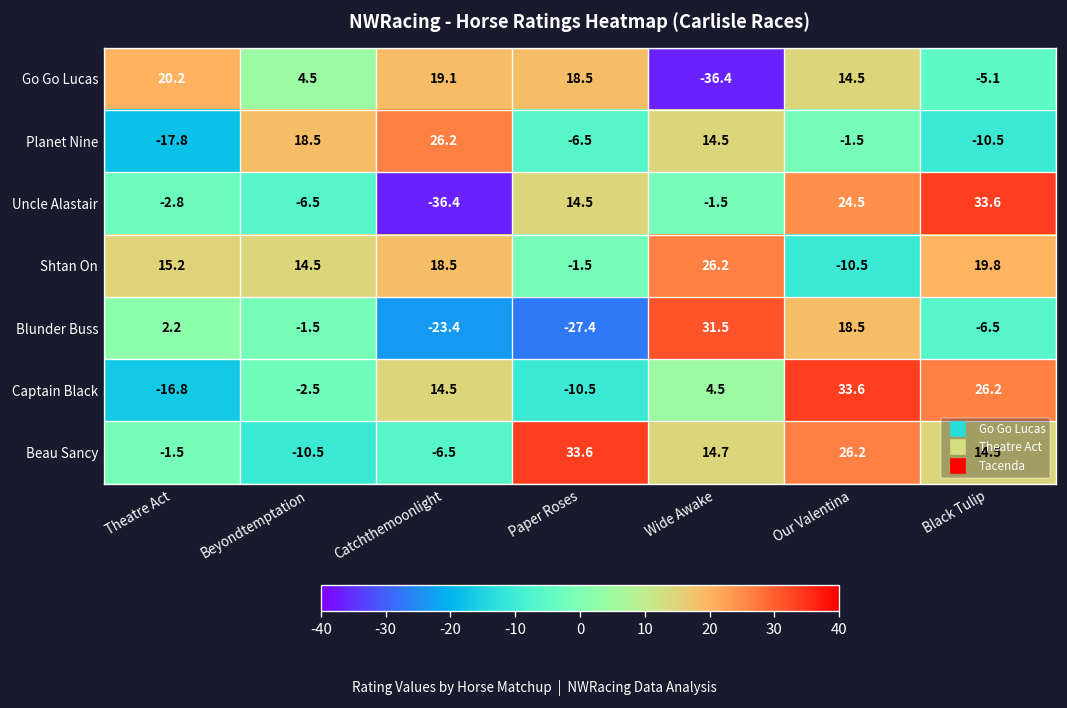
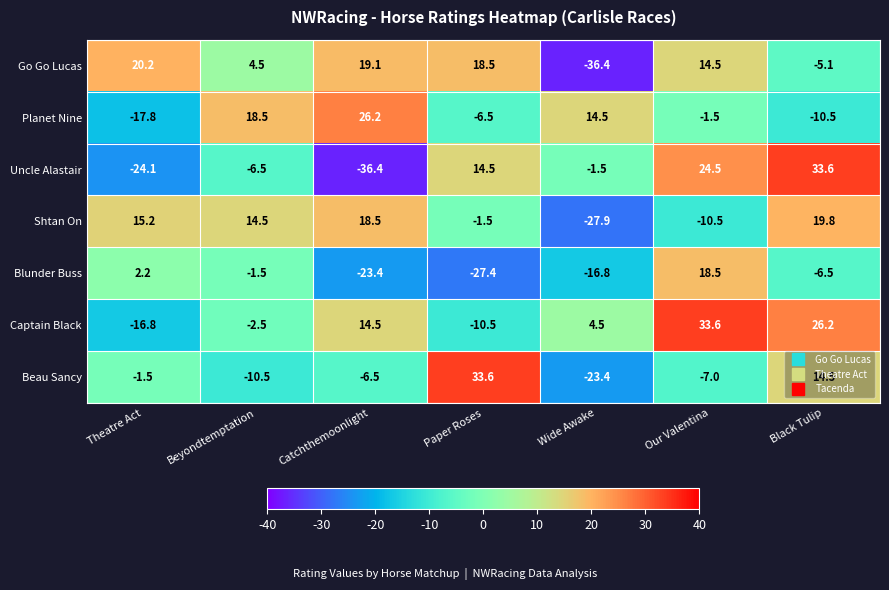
  {
    "Go Go Lucas": {
      "Theatre Act": 20.2,
      "Beyondtemptation": 4.5,
      "Catchthemoonlight": 19.1,
      "Paper Roses": 18.5,
      "Wide Awake": -36.4,
      "Our Valentina": 14.5,
      "Black Tulip": -5.1
    },
    "Planet Nine": {
      "Theatre Act": -17.8,
      "Beyondtemptation": 18.5,
      "Catchthemoonlight": 26.2,
      "Paper Roses": -6.5,
      "Wide Awake": 14.5,
      "Our Valentina": -1.5,
      "Black Tulip": -10.5
    },
    "Uncle Alastair": {
-     "Theatre Act": -2.8,
+     "Theatre Act": -24.1,
      "Beyondtemptation": -6.5,
      "Catchthemoonlight": -36.4,
      "Paper Roses": 14.5,
      "Wide Awake": -1.5,
      "Our Valentina": 24.5,
      "Black Tulip": 33.6
    },
    "Shtan On": {
      "Theatre Act": 15.2,
      "Beyondtemptation": 14.5,
      "Catchthemoonlight": 18.5,
      "Paper Roses": -1.5,
-     "Wide Awake": 26.2,
+     "Wide Awake": -27.9,
      "Our Valentina": -10.5,
      "Black Tulip": 19.8
    },
    "Blunder Buss": {
      "Theatre Act": 2.2,
      "Beyondtemptation": -1.5,
      "Catchthemoonlight": -23.4,
      "Paper Roses": -27.4,
-     "Wide Awake": 31.5,
+     "Wide Awake": -16.8,
      "Our Valentina": 18.5,
      "Black Tulip": -6.5
    },
    "Captain Black": {
      "Theatre Act": -16.8,
      "Beyondtemptation": -2.5,
      "Catchthemoonlight": 14.5,
      "Paper Roses": -10.5,
      "Wide Awake": 4.5,
      "Our Valentina": 33.6,
      "Black Tulip": 26.2
    },
    "Beau Sancy": {
      "Theatre Act": -1.5,
      "Beyondtemptation": -10.5,
      "Catchthemoonlight": -6.5,
      "Paper Roses": 33.6,
-     "Wide Awake": 14.7,
-     "Our Valentina": 26.2
+     "Wide Awake": -23.4,
+     "Our Valentina": -7.0
    }
  }
